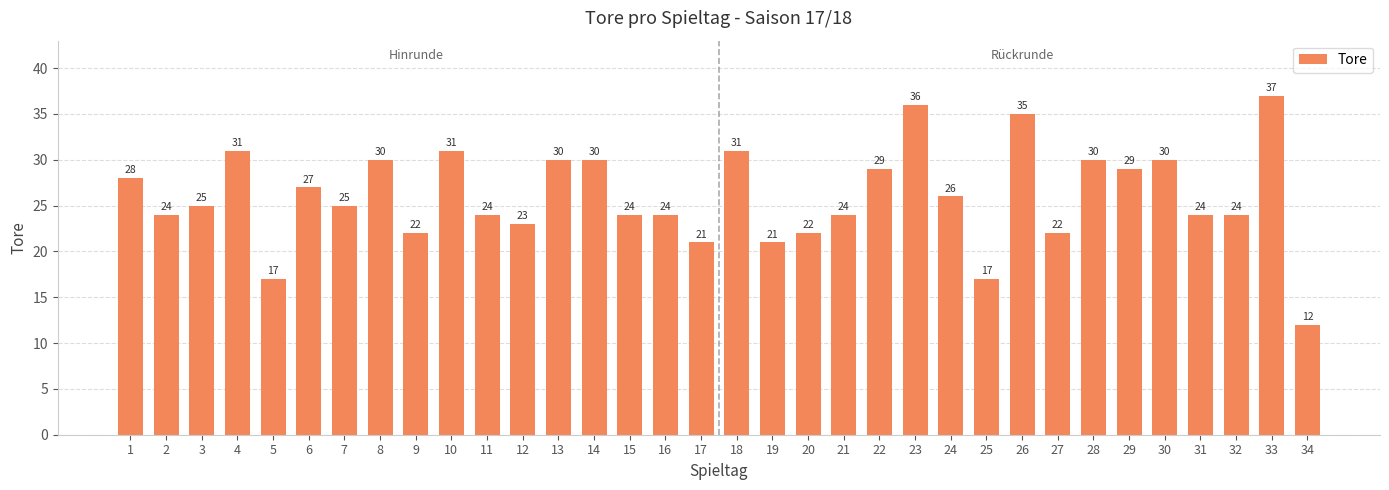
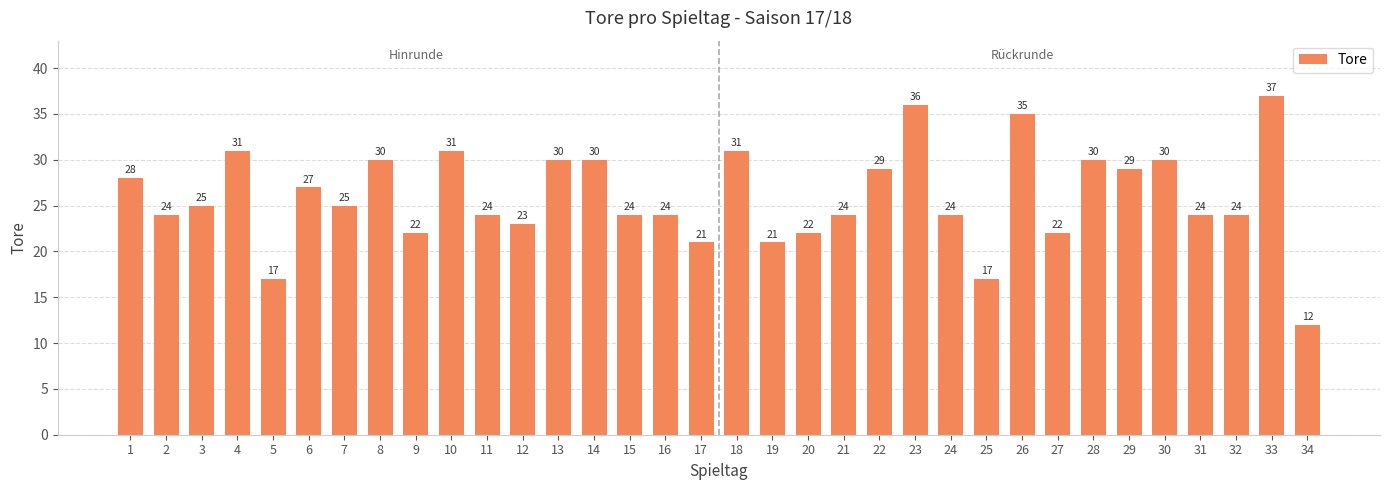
  {
    "1": 28,
    "2": 24,
    "3": 25,
    "4": 31,
    "5": 17,
    "6": 27,
    "7": 25,
    "8": 30,
    "9": 22,
    "10": 31,
    "11": 24,
    "12": 23,
    "13": 30,
    "14": 30,
    "15": 24,
    "16": 24,
    "17": 21,
    "18": 31,
    "19": 21,
    "20": 22,
    "21": 24,
    "22": 29,
    "23": 36,
-   "24": 26,
+   "24": 24,
    "25": 17,
    "26": 35,
    "27": 22,
    "28": 30,
    "29": 29,
    "30": 30,
    "31": 24,
    "32": 24,
    "33": 37,
    "34": 12
  }
